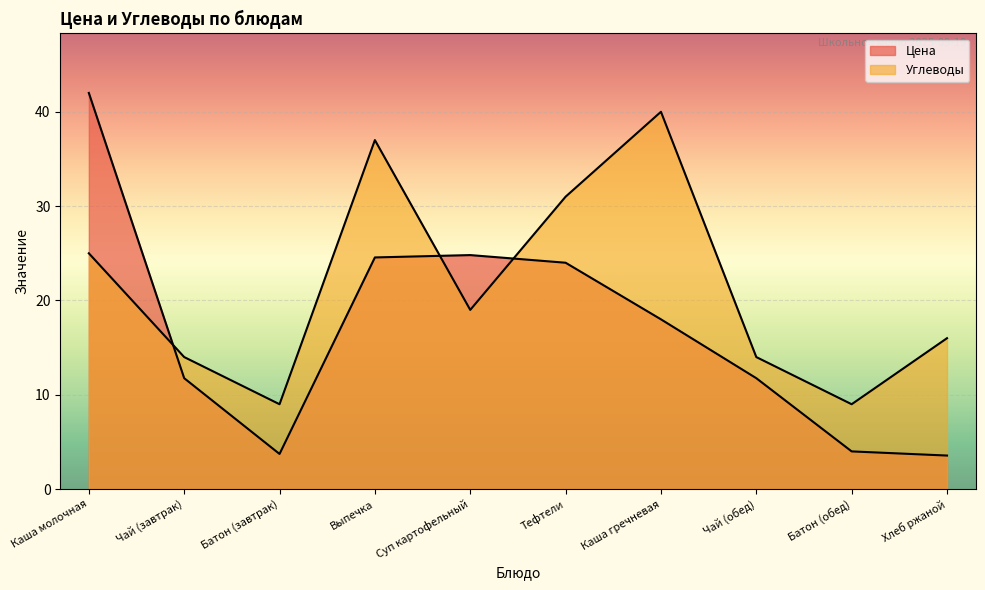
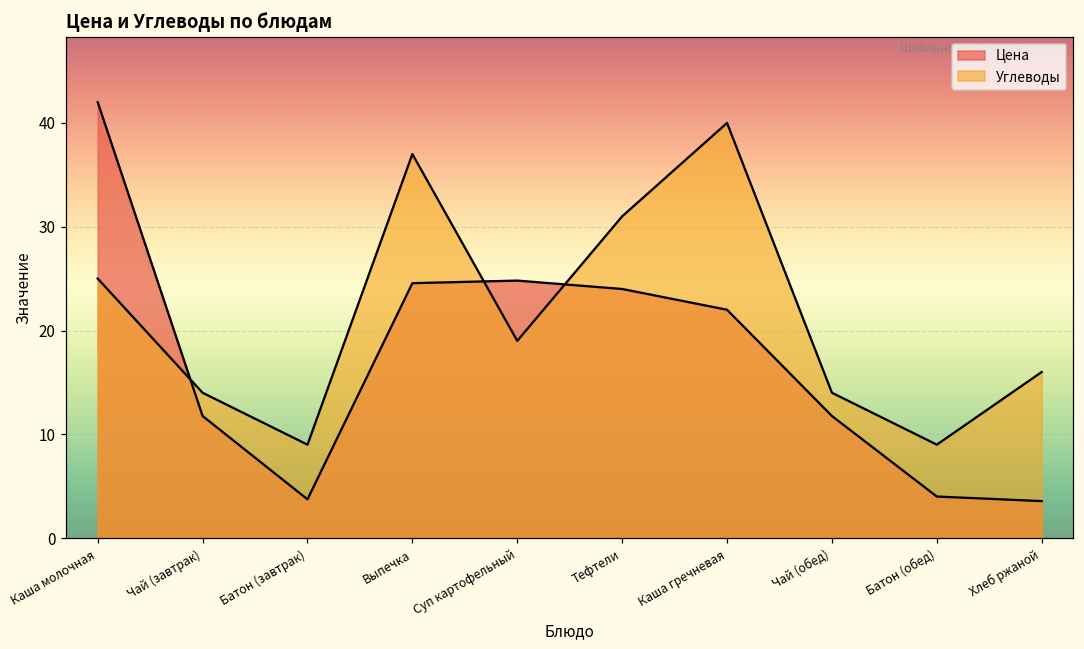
  {
    "Цена": {
      "Каша молочная": 42,
      "Чай (завтрак)": 12,
      "Батон (завтрак)": 4,
      "Выпечка": 25,
      "Суп картофельный": 25,
      "Тефтели": 24,
-     "Каша гречневая": 18,
+     "Каша гречневая": 22,
      "Чай (обед)": 12,
      "Батон (обед)": 4,
      "Хлеб ржаной": 4
    },
    "Углеводы": {
      "Каша молочная": 25,
      "Чай (завтрак)": 14,
      "Батон (завтрак)": 9,
      "Выпечка": 37,
      "Суп картофельный": 19,
      "Тефтели": 31,
      "Каша гречневая": 40,
      "Чай (обед)": 14,
      "Батон (обед)": 9,
      "Хлеб ржаной": 16
    }
  }
